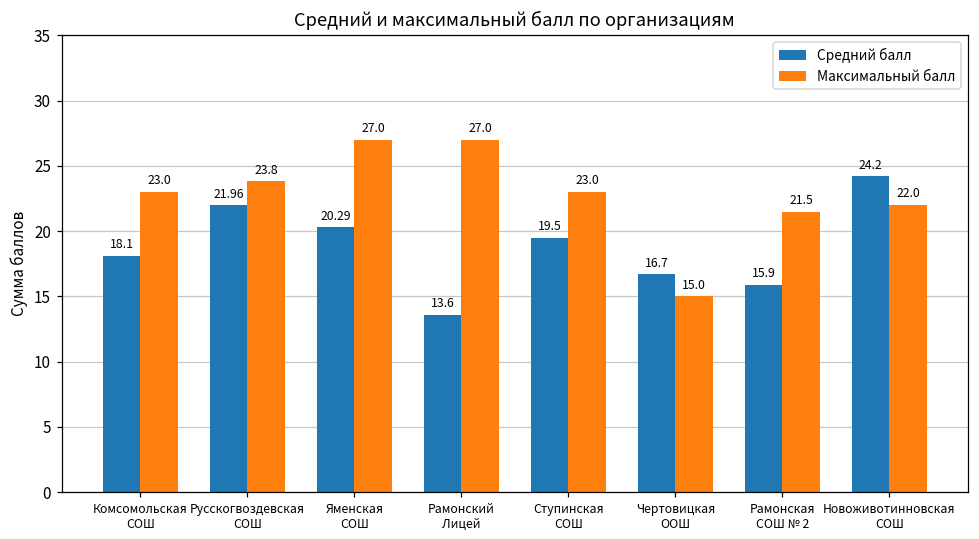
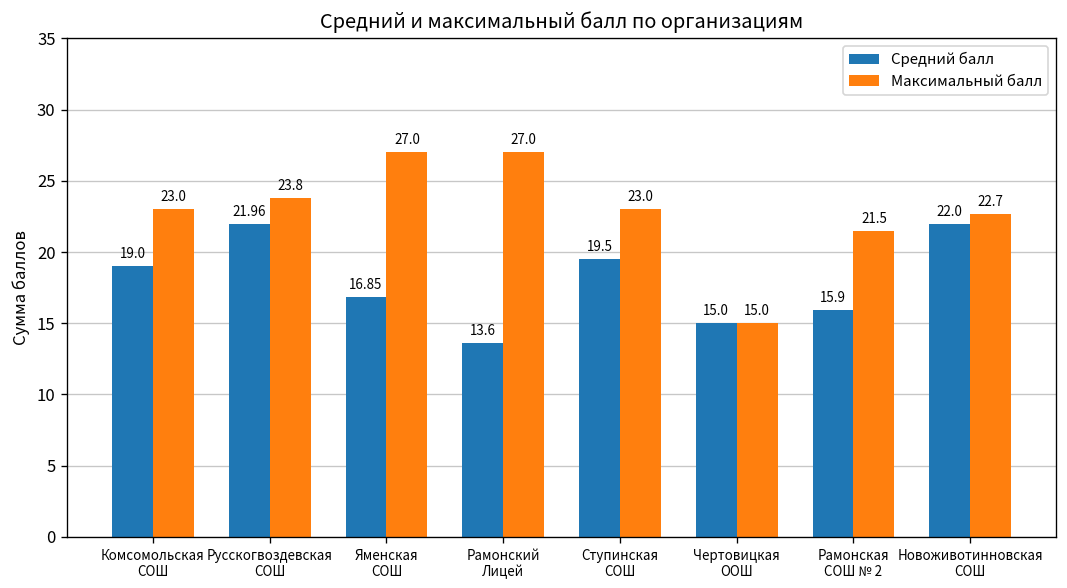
  {
    "Средний балл": {
-     "Комсомольская СОШ": 18.1,
+     "Комсомольская СОШ": 19.0,
      "Русскогвоздевская СОШ": 21.96,
-     "Яменская СОШ": 20.29,
+     "Яменская СОШ": 16.85,
      "Рамонский Лицей": 13.6,
      "Ступинская СОШ": 19.5,
-     "Чертовицкая ООШ": 16.7,
+     "Чертовицкая ООШ": 15.0,
      "Рамонская СОШ № 2": 15.9,
-     "Новоживотинновская СОШ": 24.2
+     "Новоживотинновская СОШ": 22.0
    },
    "Максимальный балл": {
      "Комсомольская СОШ": 23.0,
      "Русскогвоздевская СОШ": 23.8,
      "Яменская СОШ": 27.0,
      "Рамонский Лицей": 27.0,
      "Ступинская СОШ": 23.0,
      "Чертовицкая ООШ": 15.0,
      "Рамонская СОШ № 2": 21.5,
-     "Новоживотинновская СОШ": 22.0
+     "Новоживотинновская СОШ": 22.7
    }
  }
